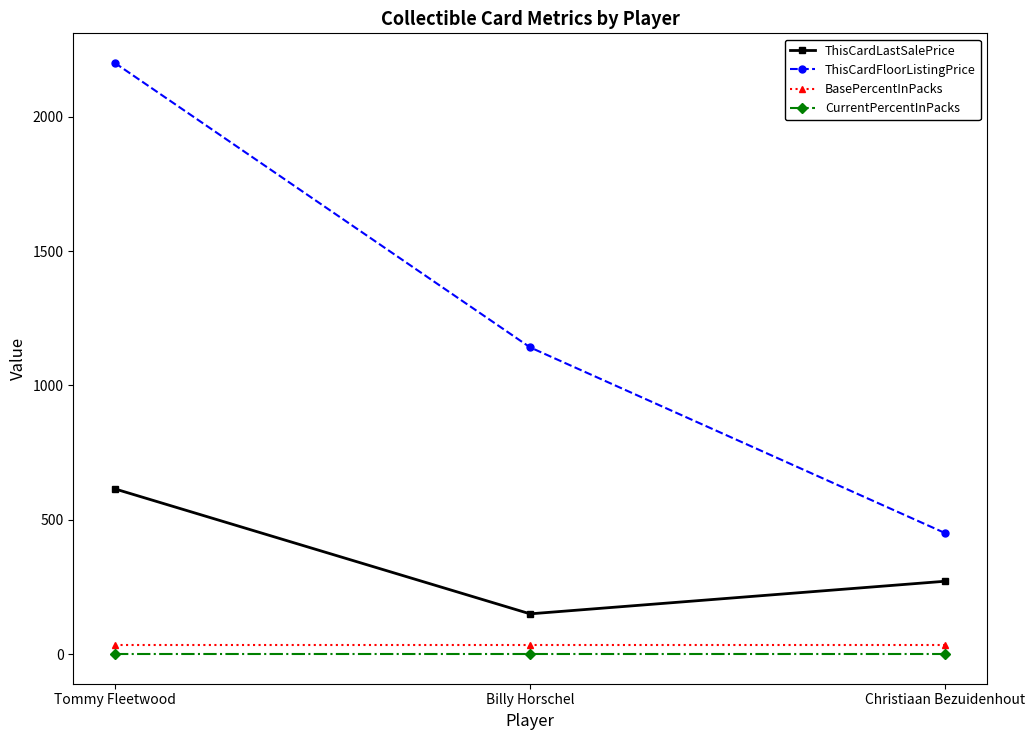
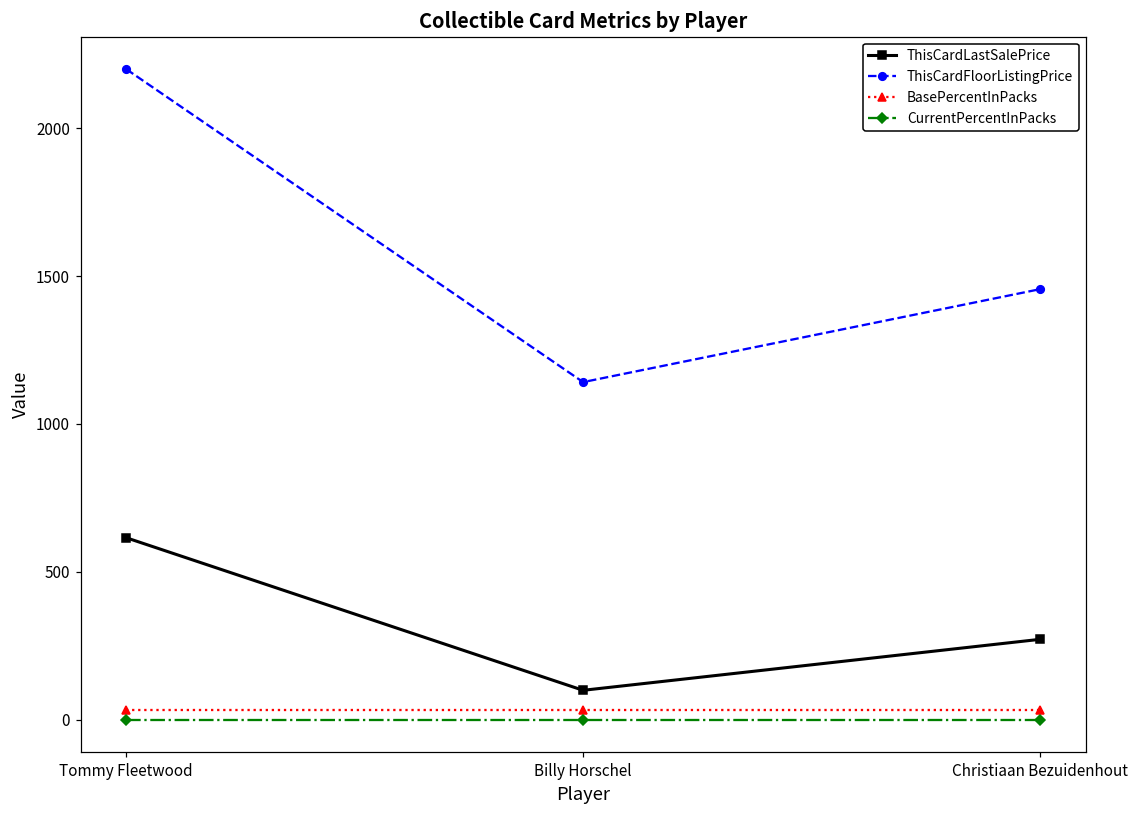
  {
    "ThisCardLastSalePrice": {
      "Tommy Fleetwood": 620,
-     "Billy Horschel": 150,
+     "Billy Horschel": 100,
      "Christiaan Bezuidenhout": 270
    },
    "ThisCardFloorListingPrice": {
      "Tommy Fleetwood": 2200,
      "Billy Horschel": 1140,
-     "Christiaan Bezuidenhout": 450
+     "Christiaan Bezuidenhout": 1460
    },
    "BasePercentInPacks": {
      "Tommy Fleetwood": 30,
      "Billy Horschel": 30,
      "Christiaan Bezuidenhout": 30
    },
    "CurrentPercentInPacks": {
      "Tommy Fleetwood": 0,
      "Billy Horschel": 0,
      "Christiaan Bezuidenhout": 0
    }
  }
